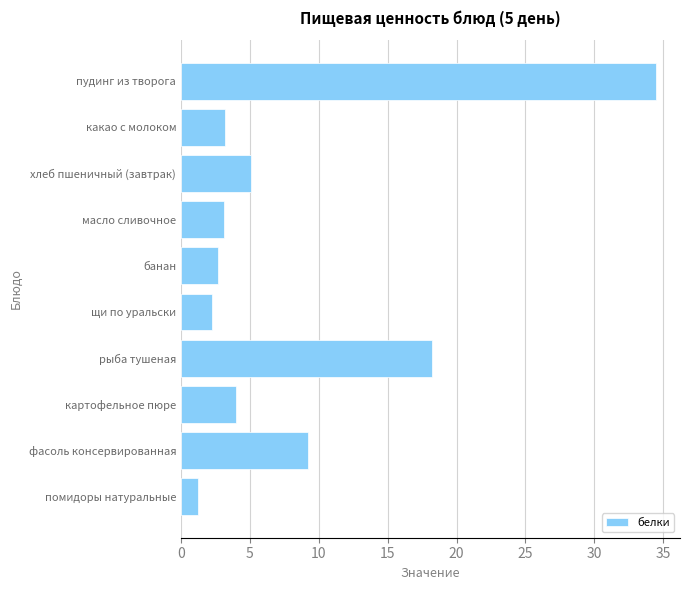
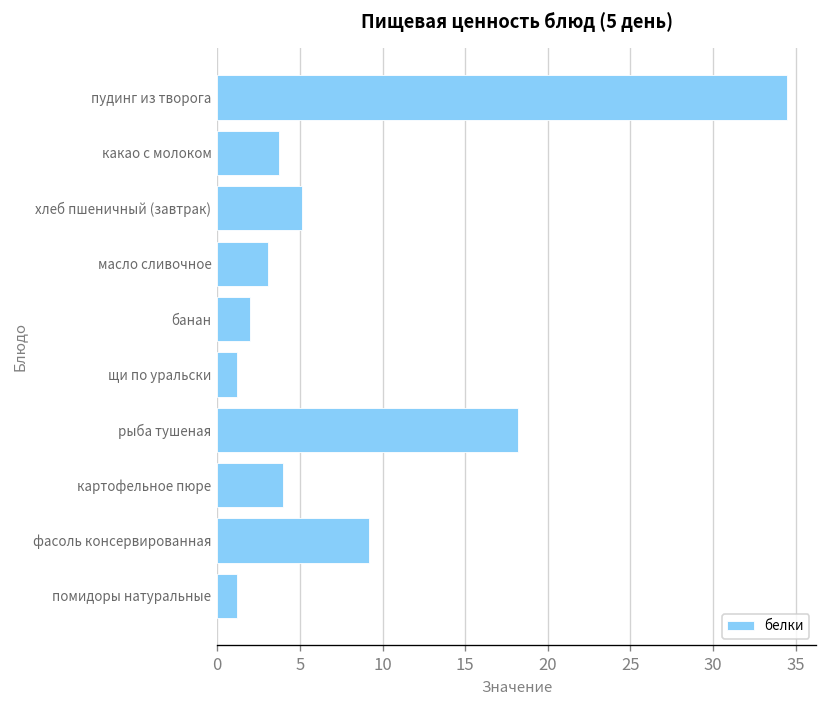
  {
    "пудинг из творога": 34.5,
-   "какао с молоком": 3.2,
+   "какао с молоком": 3.8,
    "хлеб пшеничный (завтрак)": 5.1,
    "масло сливочное": 3.1,
-   "банан": 2.7,
-   "щи по уральски": 2.3,
+   "банан": 2.0,
+   "щи по уральски": 1.2,
    "рыба тушеная": 18.2,
    "картофельное пюре": 4.0,
    "фасоль консервированная": 9.2,
    "помидоры натуральные": 1.2
  }
